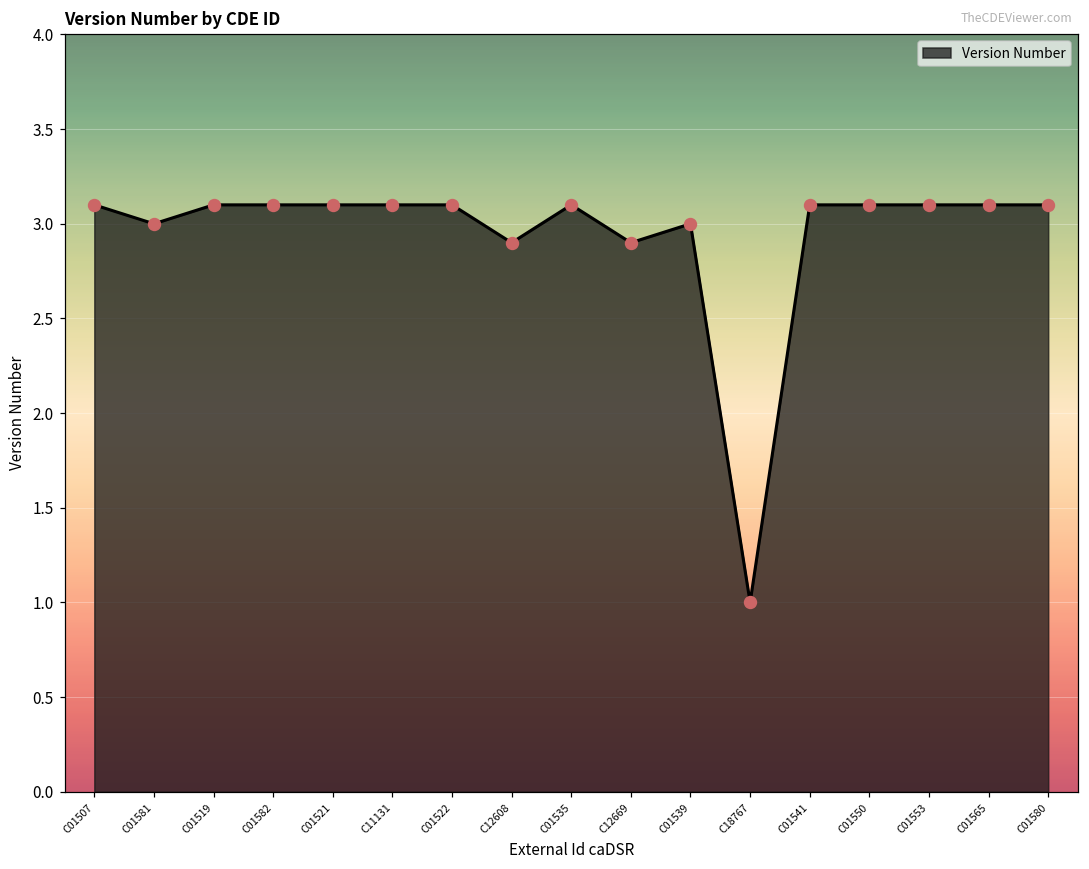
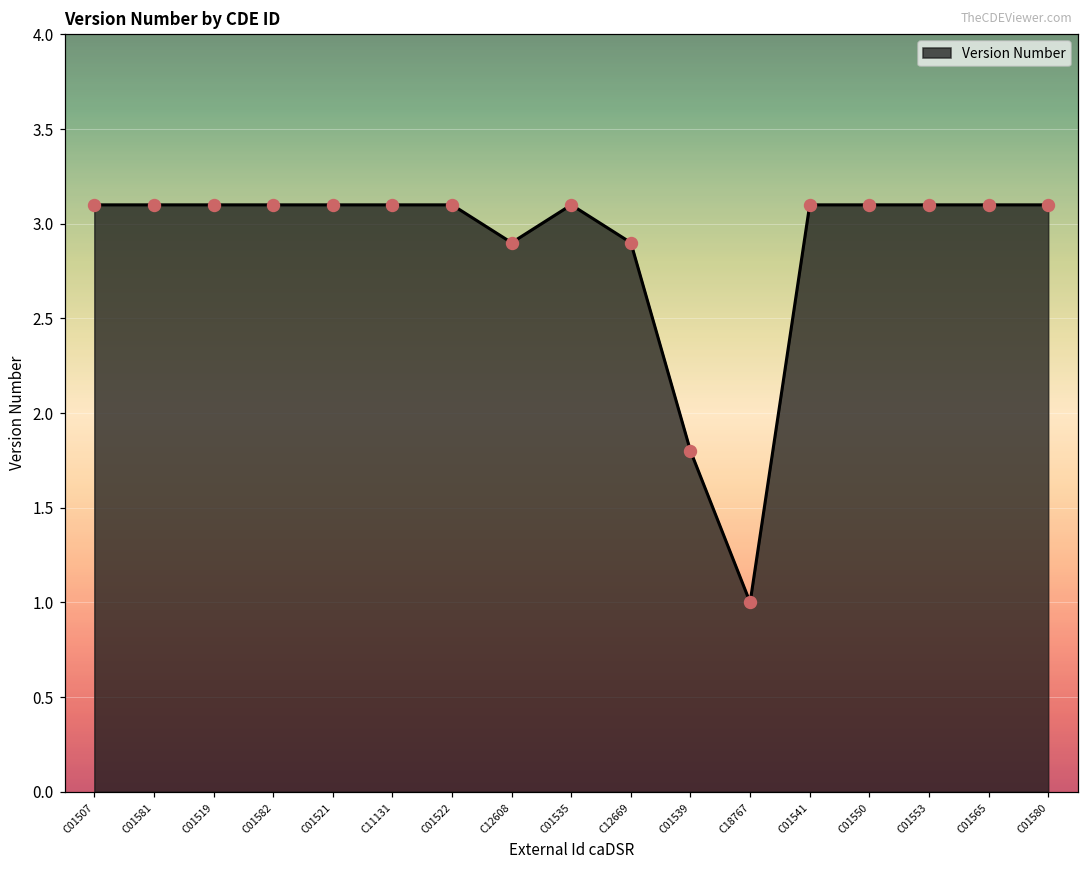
  {
    "C01507": 3.1,
-   "C01581": 3.0,
+   "C01581": 3.1,
    "C01519": 3.1,
    "C01582": 3.1,
    "C01521": 3.1,
    "C11131": 3.1,
    "C01522": 3.1,
    "C12608": 2.9,
    "C01535": 3.1,
    "C12669": 2.9,
-   "C01539": 3.0,
+   "C01539": 1.8,
    "C18767": 1.0,
    "C01541": 3.1,
    "C01550": 3.1,
    "C01553": 3.1,
    "C01565": 3.1,
    "C01580": 3.1
  }
